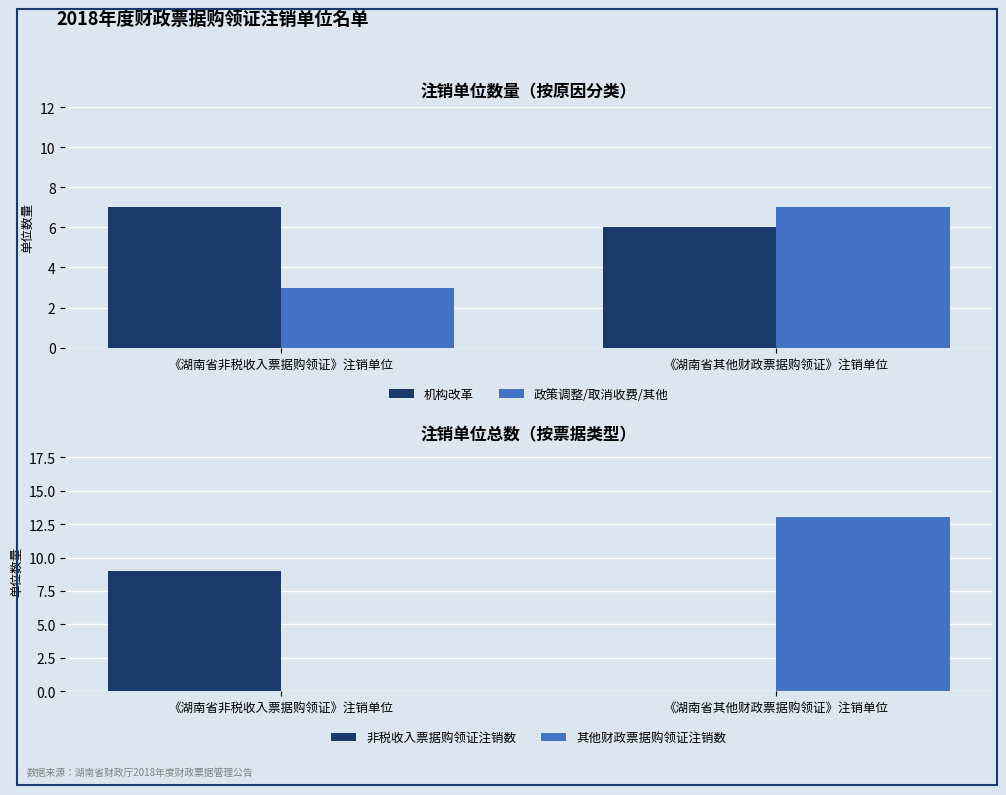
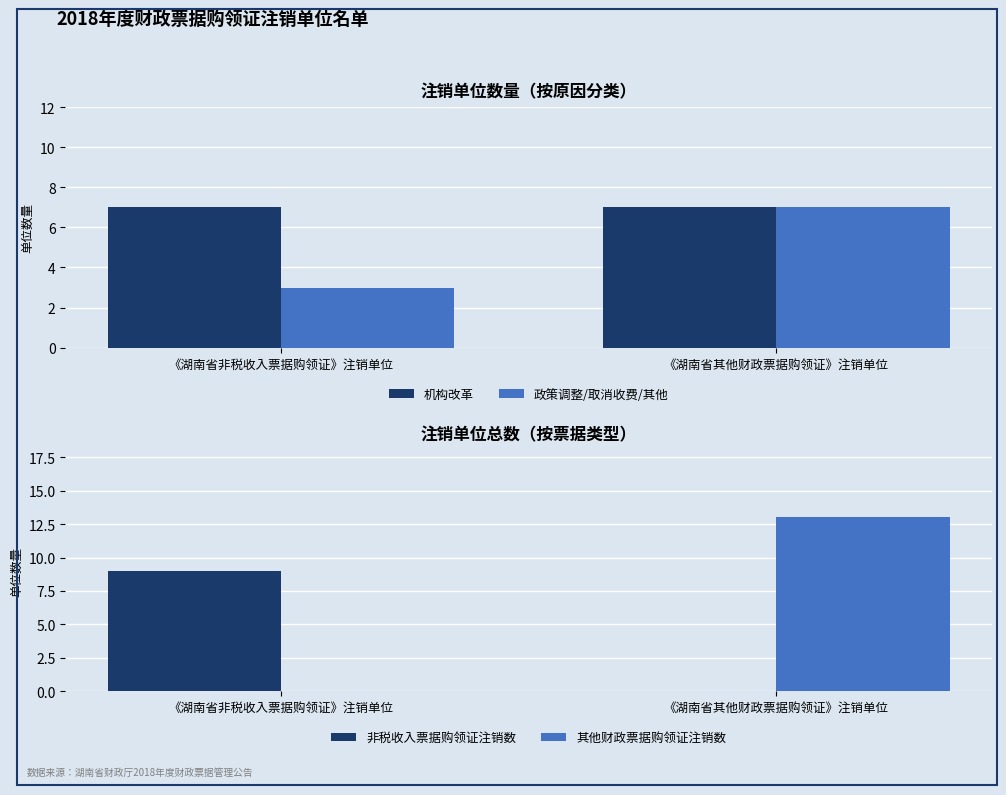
  {
    "注销单位数量（按原因分类）": {
      "机构改革": {
        "《湖南省非税收入票据购领证》注销单位": 7,
-       "《湖南省其他财政票据购领证》注销单位": 6
+       "《湖南省其他财政票据购领证》注销单位": 7
      },
      "政策调整/取消收费/其他": {
        "《湖南省非税收入票据购领证》注销单位": 3,
        "《湖南省其他财政票据购领证》注销单位": 7
      }
    },
    "注销单位总数（按票据类型）": {
      "非税收入票据购领证注销数": {
        "《湖南省非税收入票据购领证》注销单位": 9.0,
        "《湖南省其他财政票据购领证》注销单位": 0.0
      },
      "其他财政票据购领证注销数": {
        "《湖南省非税收入票据购领证》注销单位": 0.0,
        "《湖南省其他财政票据购领证》注销单位": 13.0
      }
    }
  }
